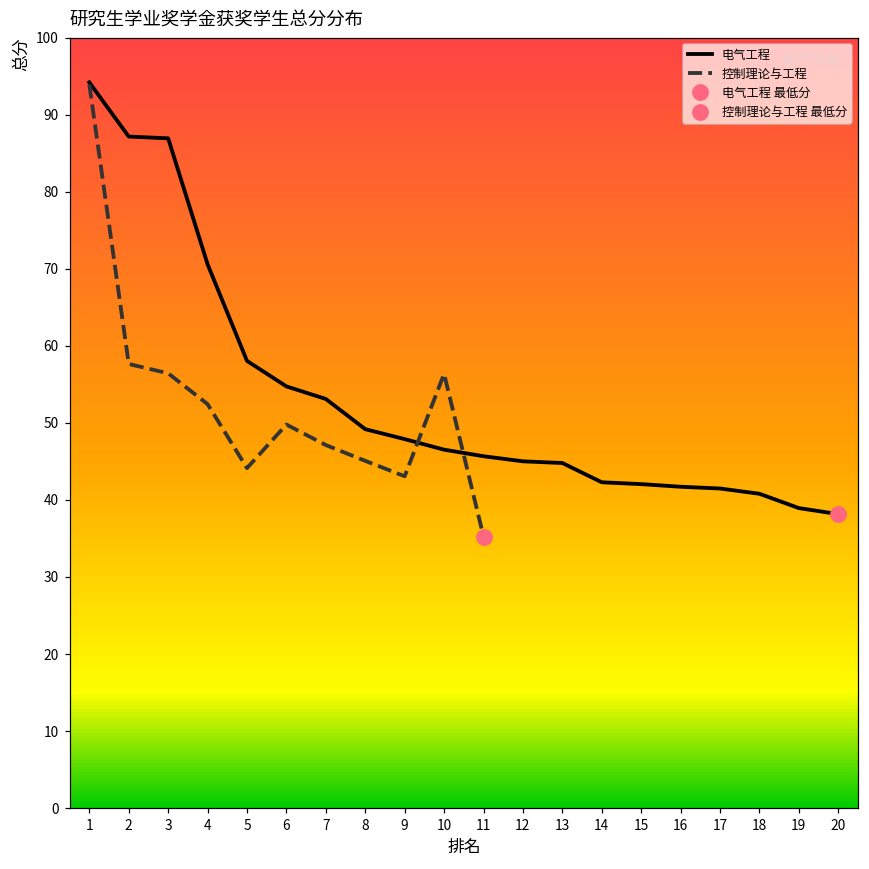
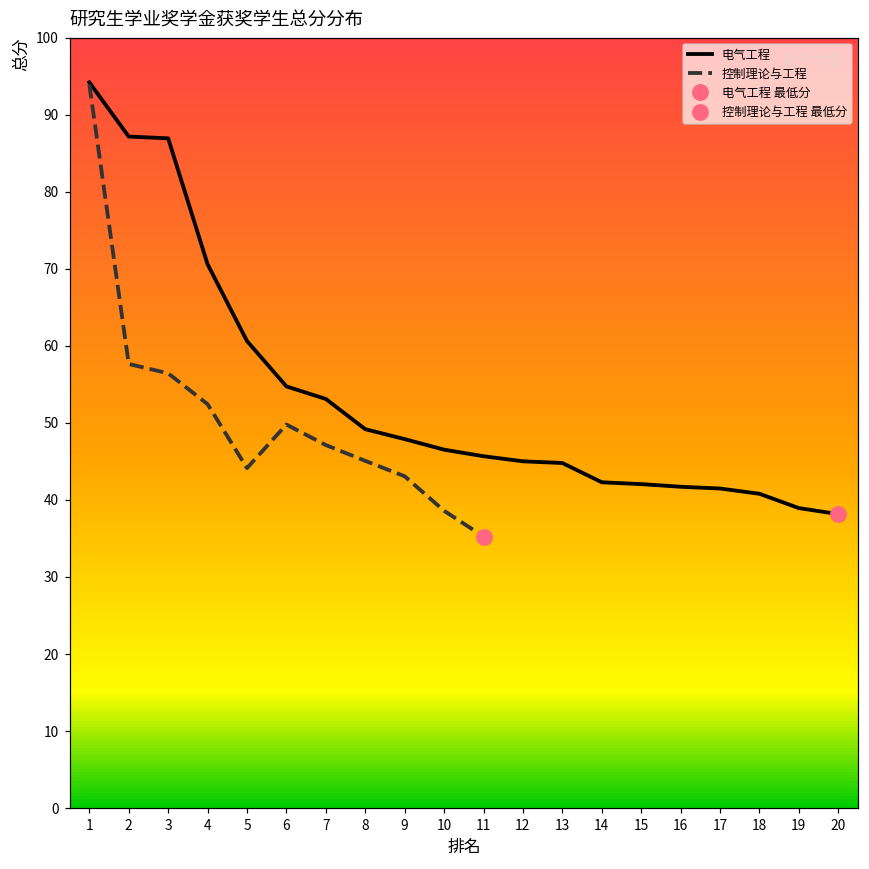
  {
    "电气工程": {
      "2": 87,
      "3": 87,
      "4": 71,
-     "5": 58,
+     "5": 61,
      "6": 55,
      "7": 53,
      "8": 49,
      "9": 48,
      "10": 47,
      "11": 46,
      "12": 45,
      "13": 45,
      "14": 42,
      "15": 42,
      "16": 42,
      "17": 41,
      "18": 41,
      "19": 39
    },
    "控制理论与工程": {
      "2": 58,
      "3": 56,
      "4": 52,
      "5": 44,
      "6": 50,
      "7": 47,
      "8": 45,
      "9": 43,
-     "10": 56
+     "10": 39
    }
  }
